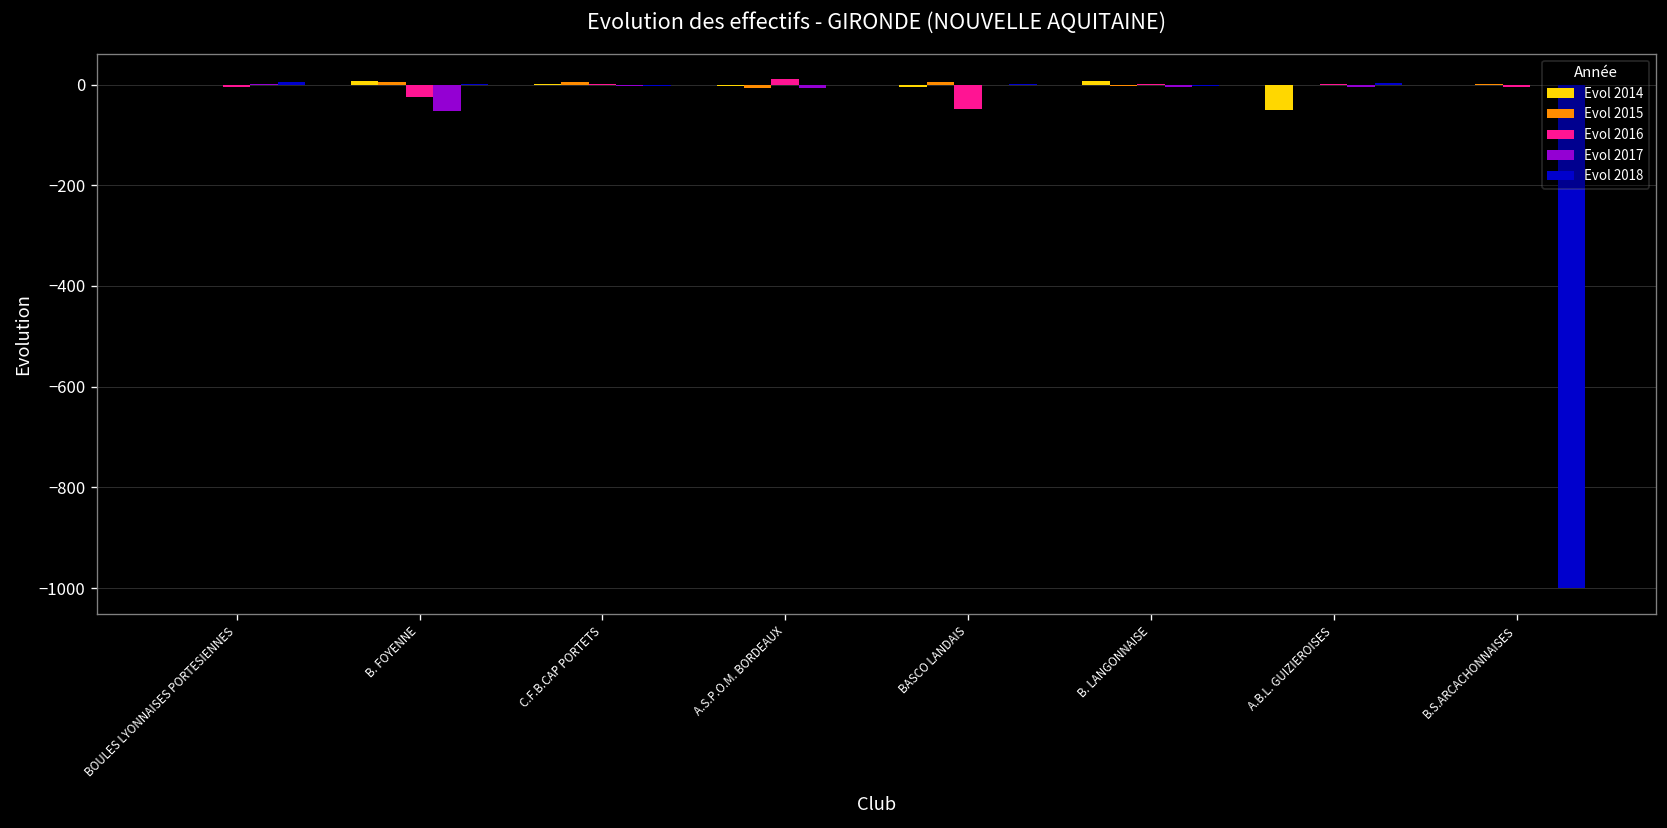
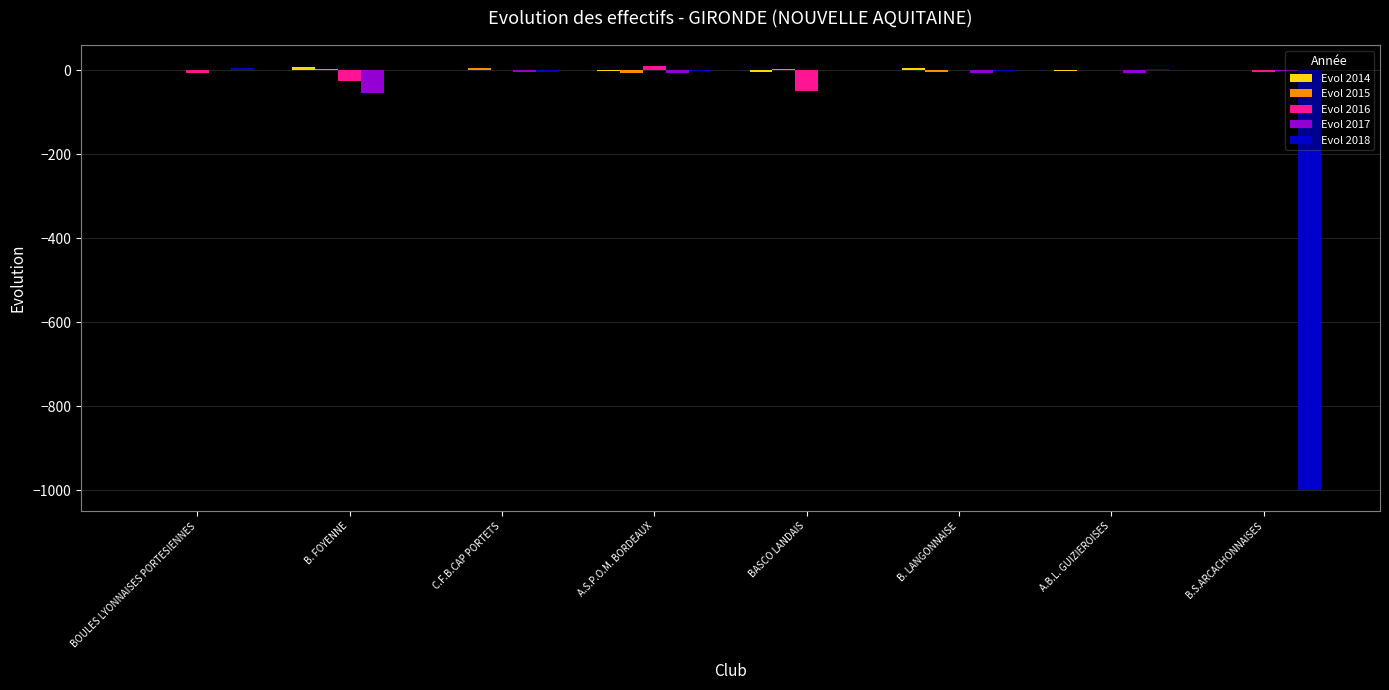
  {
    "Evol 2014": {
      "BOULES LYONNAISES PORTESIENNES": 0,
      "B. FOYENNE": 10,
      "B. LANGONNAISE": 10,
-     "A.B.L. GUIZIEROISES": -50,
+     "A.B.L. GUIZIEROISES": 0,
      "B.S.ARCACHONNAISES": 0
    },
    "Evol 2015": {
      "BOULES LYONNAISES PORTESIENNES": 0,
      "A.S.P.O.M. BORDEAUX": -10,
      "A.B.L. GUIZIEROISES": 0
    },
    "Evol 2016": {
      "B. FOYENNE": -30,
      "A.S.P.O.M. BORDEAUX": 10,
      "BASCO LANDAIS": -50
    },
    "Evol 2017": {
      "B. FOYENNE": -50,
      "A.S.P.O.M. BORDEAUX": -10,
      "BASCO LANDAIS": 0
    },
    "Evol 2018": {
      "B.S.ARCACHONNAISES": -1000
    }
  }
